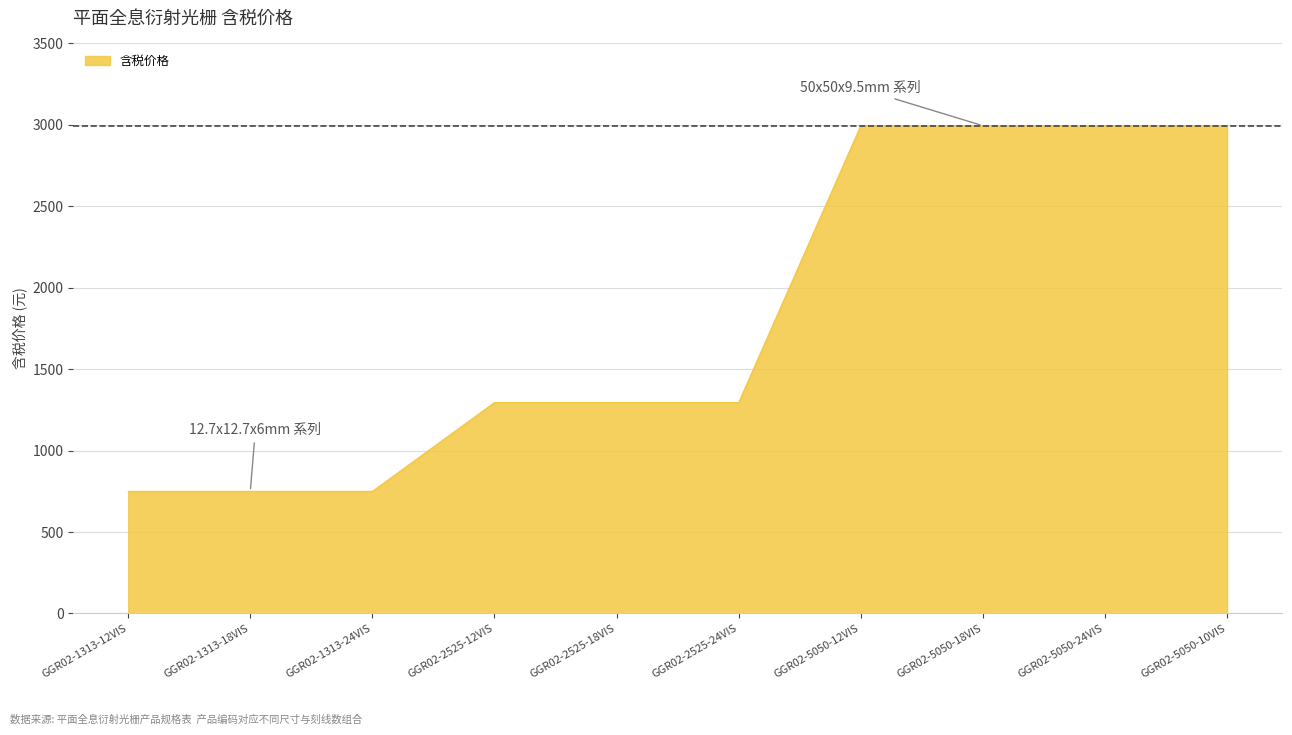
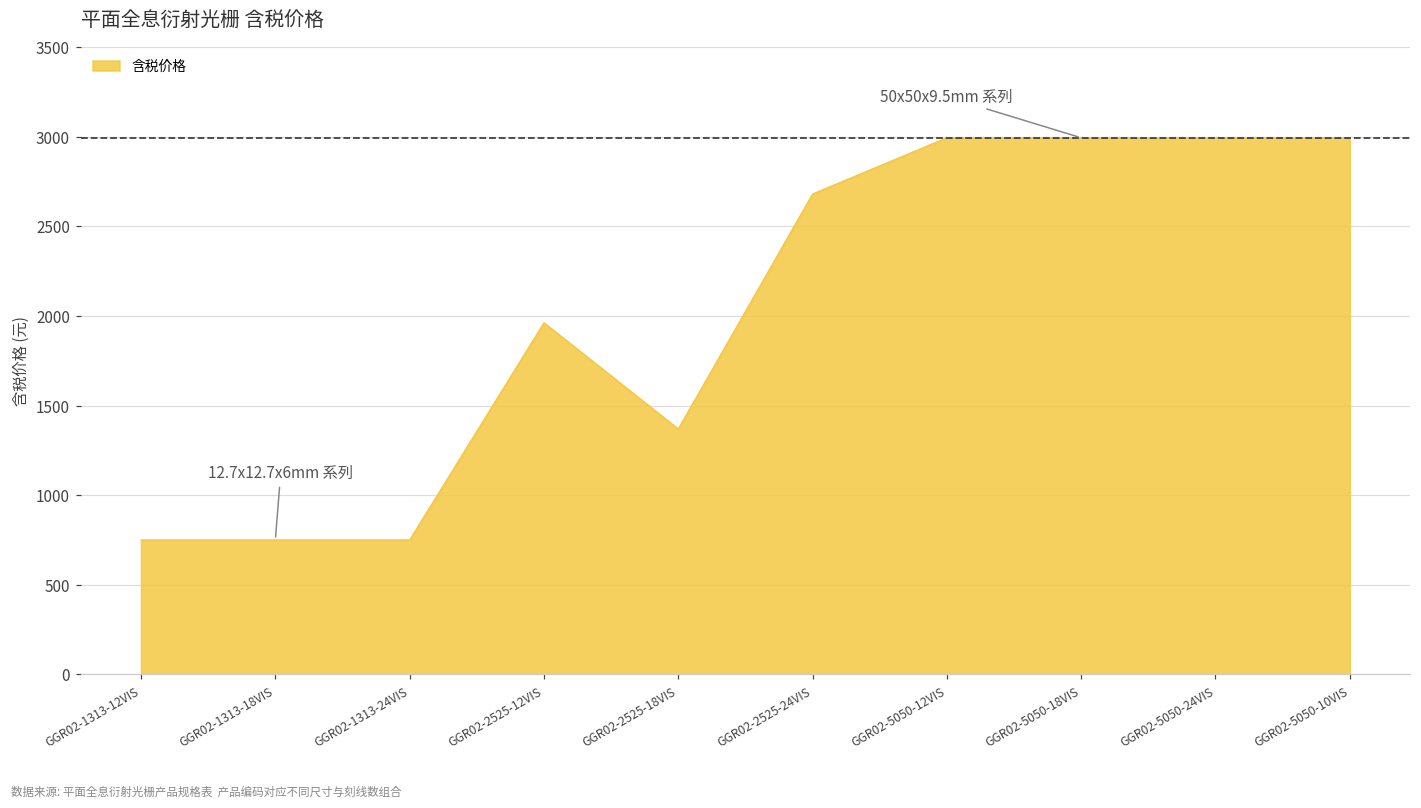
  {
    "GGR02-1313-12VIS": 750,
    "GGR02-1313-24VIS": 750,
-   "GGR02-2525-12VIS": 1300,
-   "GGR02-2525-18VIS": 1300,
-   "GGR02-2525-24VIS": 1300,
+   "GGR02-2525-12VIS": 1960,
+   "GGR02-2525-18VIS": 1370,
+   "GGR02-2525-24VIS": 2680,
    "GGR02-5050-18VIS": 3000,
    "GGR02-5050-24VIS": 3000,
    "GGR02-5050-10VIS": 3000
  }
